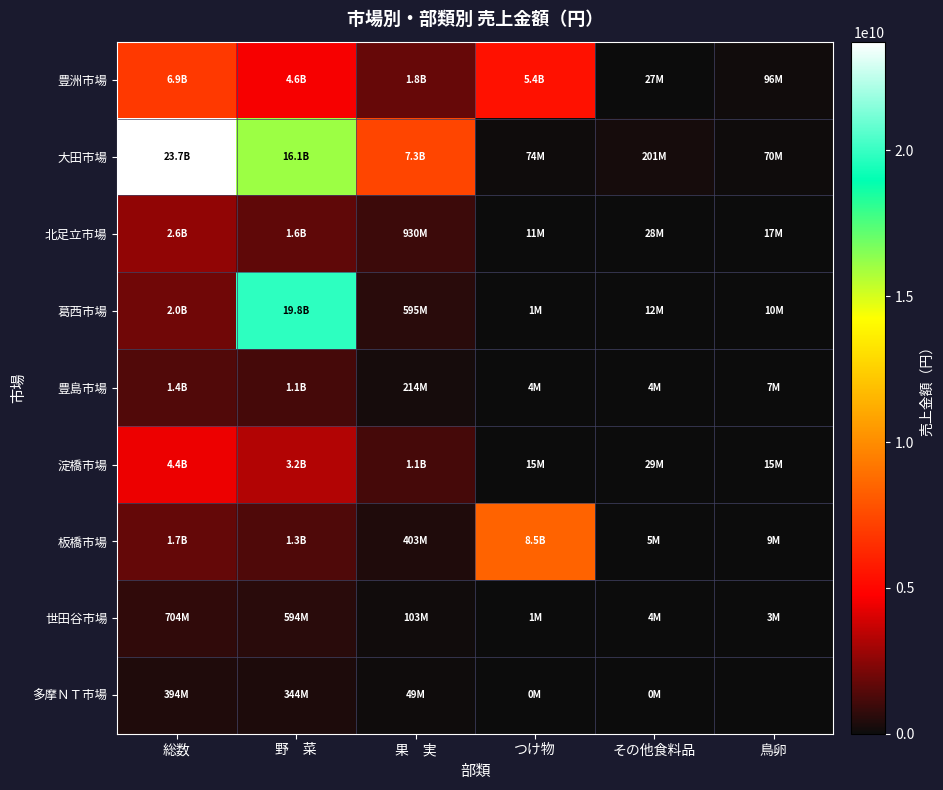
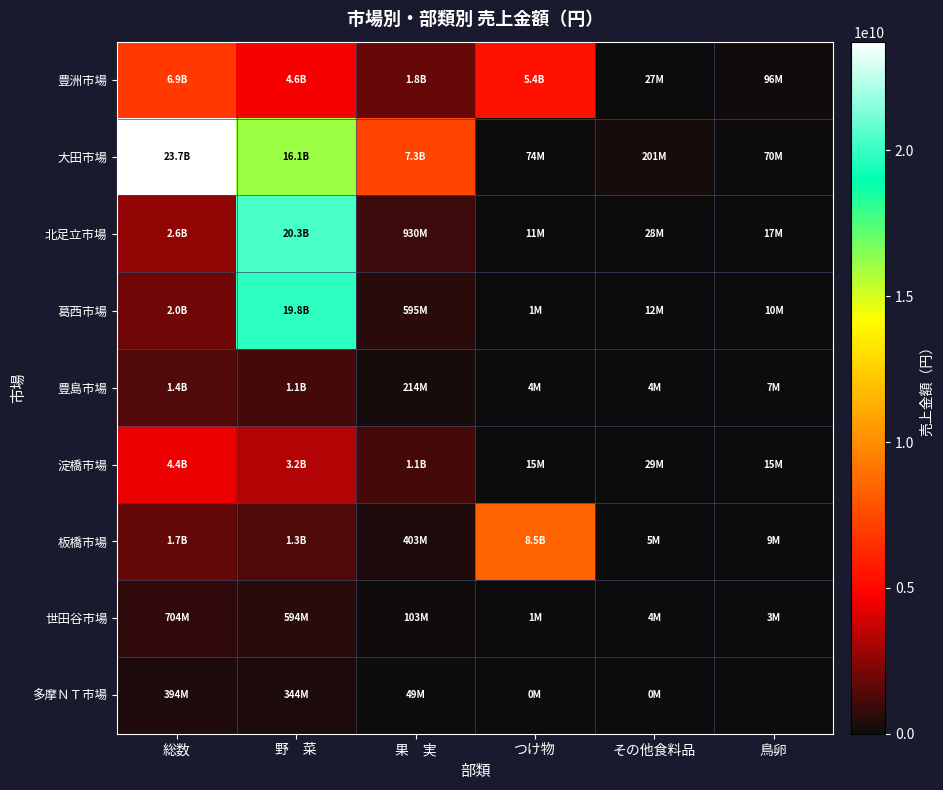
  {
    "豊洲市場": {
      "総数": "6.9B",
      "野 菜": "4.6B",
      "果 実": "1.8B",
      "つけ物": "5.4B",
      "その他食料品": "27M",
      "鳥卵": "96M"
    },
    "大田市場": {
      "総数": "23.7B",
      "野 菜": "16.1B",
      "果 実": "7.3B",
      "つけ物": "74M",
      "その他食料品": "201M",
      "鳥卵": "70M"
    },
    "北足立市場": {
      "総数": "2.6B",
-     "野 菜": "1.6B",
+     "野 菜": "20.3B",
      "果 実": "930M",
      "つけ物": "11M",
      "その他食料品": "28M",
      "鳥卵": "17M"
    },
    "葛西市場": {
      "総数": "2.0B",
      "野 菜": "19.8B",
      "果 実": "595M",
      "つけ物": "1M",
      "その他食料品": "12M",
      "鳥卵": "10M"
    },
    "豊島市場": {
      "総数": "1.4B",
      "野 菜": "1.1B",
      "果 実": "214M",
      "つけ物": "4M",
      "その他食料品": "4M",
      "鳥卵": "7M"
    },
    "淀橋市場": {
      "総数": "4.4B",
      "野 菜": "3.2B",
      "果 実": "1.1B",
      "つけ物": "15M",
      "その他食料品": "29M",
      "鳥卵": "15M"
    },
    "板橋市場": {
      "総数": "1.7B",
      "野 菜": "1.3B",
      "果 実": "403M",
      "つけ物": "8.5B",
      "その他食料品": "5M",
      "鳥卵": "9M"
    },
    "世田谷市場": {
      "総数": "704M",
      "野 菜": "594M",
      "果 実": "103M",
      "つけ物": "1M",
      "その他食料品": "4M",
      "鳥卵": "3M"
    },
    "多摩ＮＴ市場": {
      "総数": "394M",
      "野 菜": "344M",
      "果 実": "49M",
      "つけ物": "0M",
      "その他食料品": "0M"
    }
  }
